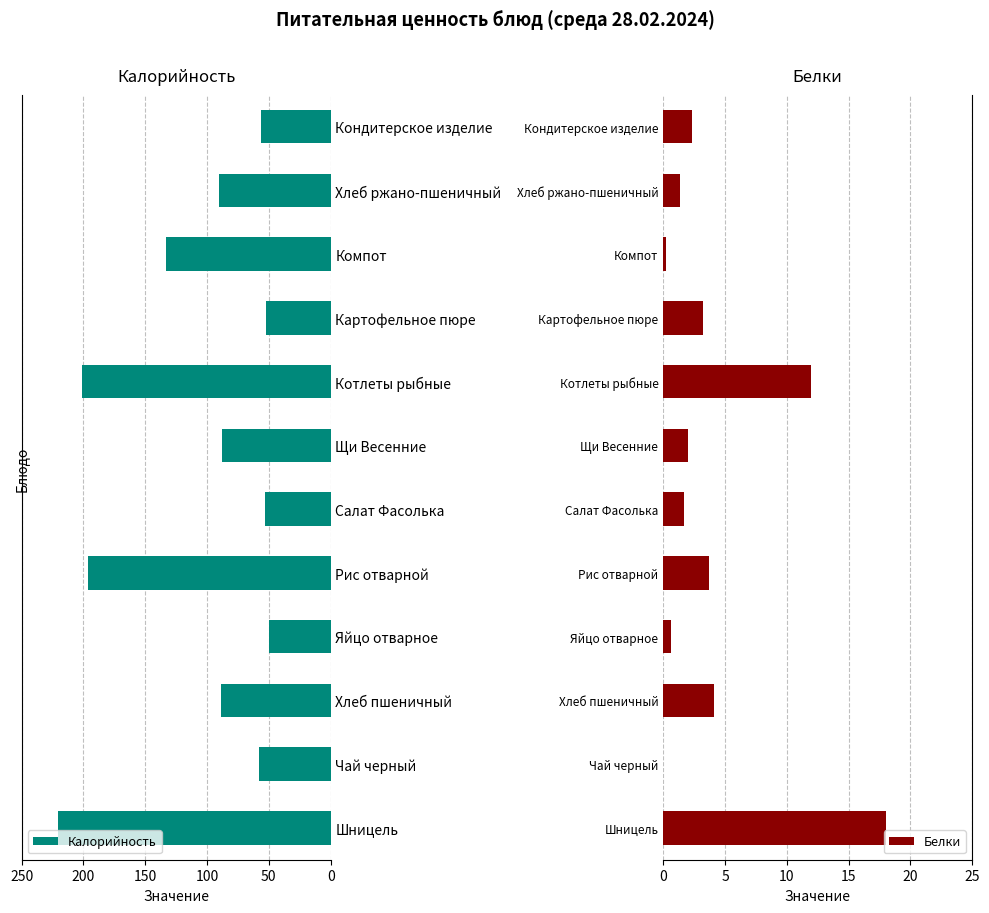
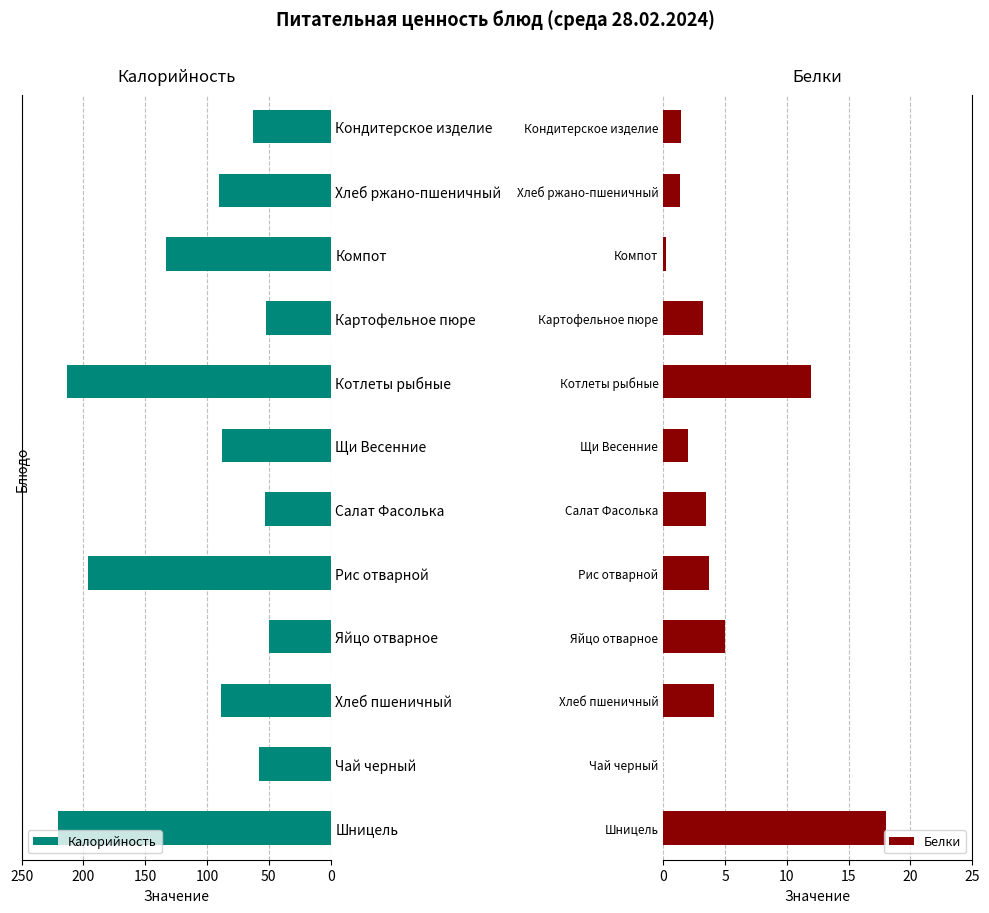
  {
    "Калорийность": {
-     "Кондитерское изделие": 56,
+     "Кондитерское изделие": 63,
      "Хлеб ржано-пшеничный": 91,
      "Компот": 133,
      "Картофельное пюре": 52,
-     "Котлеты рыбные": 201,
+     "Котлеты рыбные": 213,
      "Щи Весенние": 88,
      "Салат Фасолька": 53,
      "Рис отварной": 196,
      "Яйцо отварное": 50,
      "Хлеб пшеничный": 89,
      "Чай черный": 58,
      "Шницель": 221
    },
    "Белки": {
-     "Кондитерское изделие": 2.3,
+     "Кондитерское изделие": 1.4,
      "Хлеб ржано-пшеничный": 1.3,
      "Компот": 0.2,
      "Картофельное пюре": 3.3,
      "Котлеты рыбные": 11.9,
      "Щи Весенние": 2.0,
-     "Салат Фасолька": 1.7,
+     "Салат Фасолька": 3.5,
      "Рис отварной": 3.7,
-     "Яйцо отварное": 0.6,
+     "Яйцо отварное": 5.0,
      "Хлеб пшеничный": 4.1,
      "Чай черный": 0.0,
      "Шницель": 18.0
    }
  }
